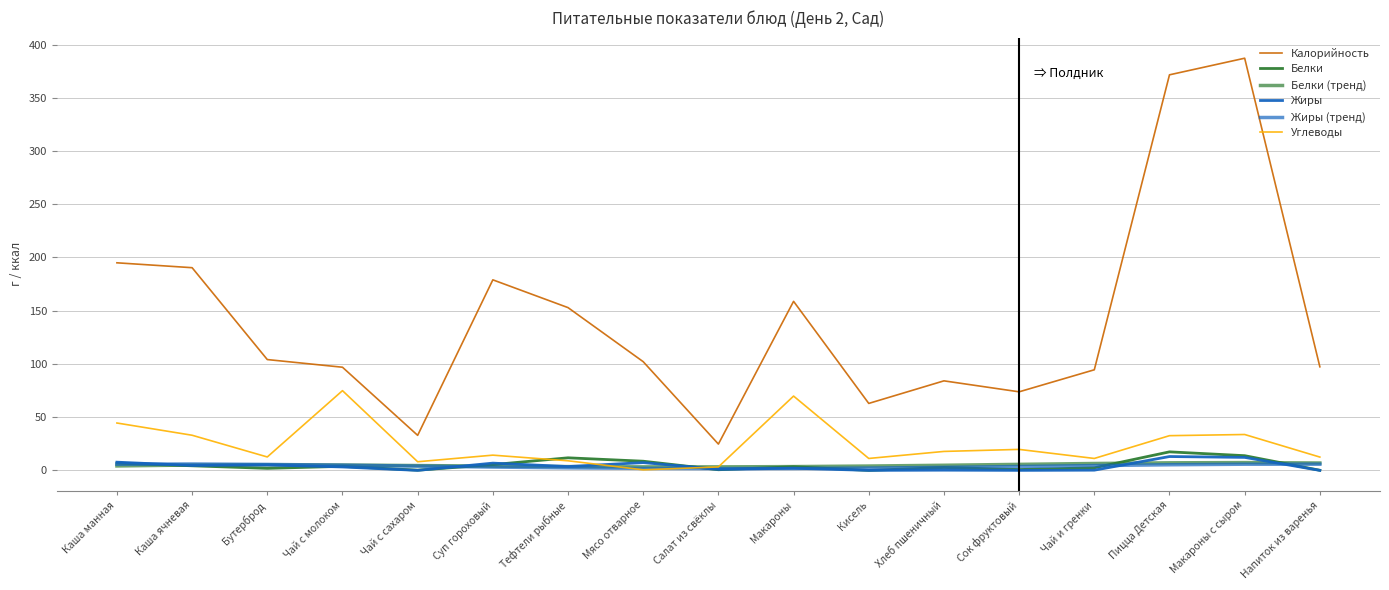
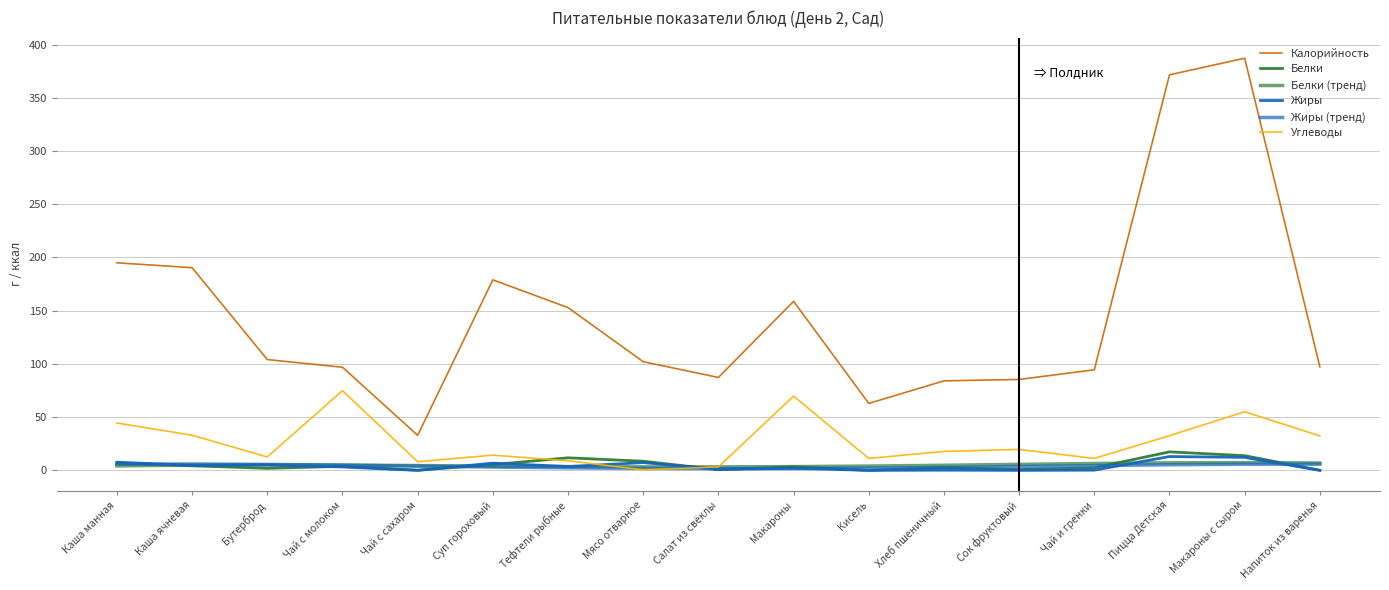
  {
    "Калорийность": {
      "Каша манная": 195,
      "Каша ячневая": 190,
      "Бутерброд": 104,
      "Чай с молоком": 97,
      "Чай с сахаром": 33,
      "Суп гороховый": 179,
      "Тефтели рыбные": 153,
      "Мясо отварное": 102,
-     "Салат из свёклы": 25,
+     "Салат из свёклы": 87,
      "Макароны": 159,
      "Кисель": 63,
      "Хлеб пшеничный": 84,
-     "Сок фруктовый": 74,
+     "Сок фруктовый": 85,
      "Чай и гренки": 95,
      "Пицца Детская": 372,
      "Макароны с сыром": 387,
      "Напиток из варенья": 97
    },
    "Углеводы": {
      "Каша манная": 45,
      "Каша ячневая": 33,
      "Бутерброд": 13,
      "Чай с молоком": 75,
      "Чай с сахаром": 8,
      "Суп гороховый": 14,
      "Тефтели рыбные": 9,
      "Макароны": 70,
      "Кисель": 11,
      "Хлеб пшеничный": 18,
      "Сок фруктовый": 20,
      "Чай и гренки": 11,
      "Пицца Детская": 33,
-     "Макароны с сыром": 34,
-     "Напиток из варенья": 13
+     "Макароны с сыром": 55,
+     "Напиток из варенья": 32
    }
  }
